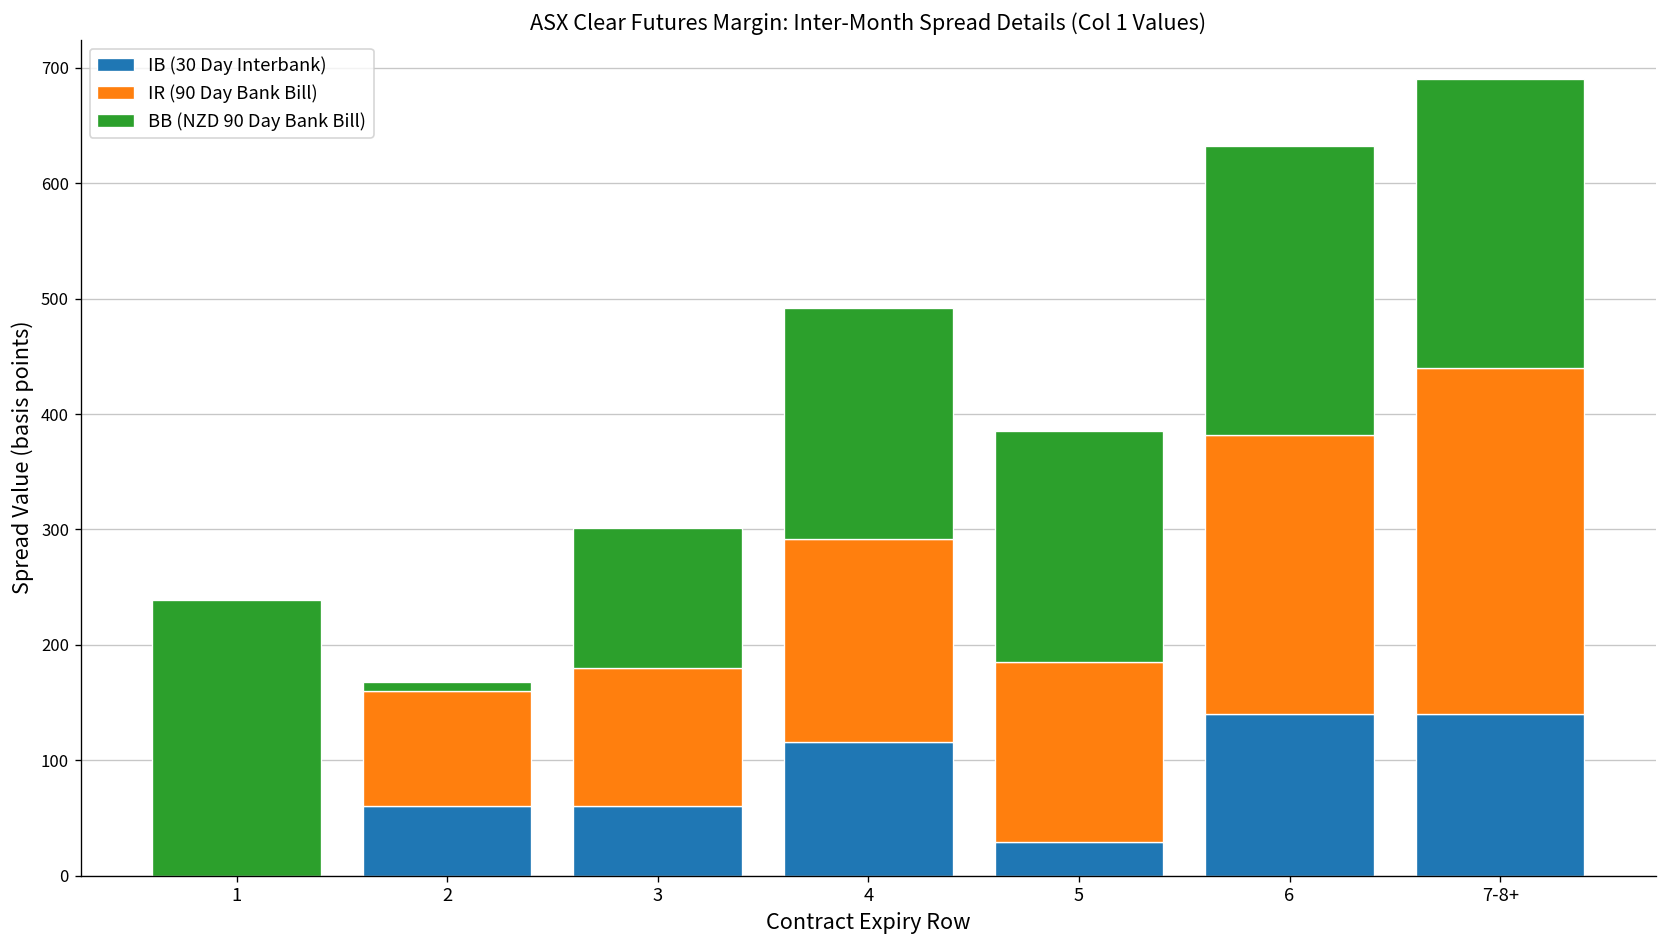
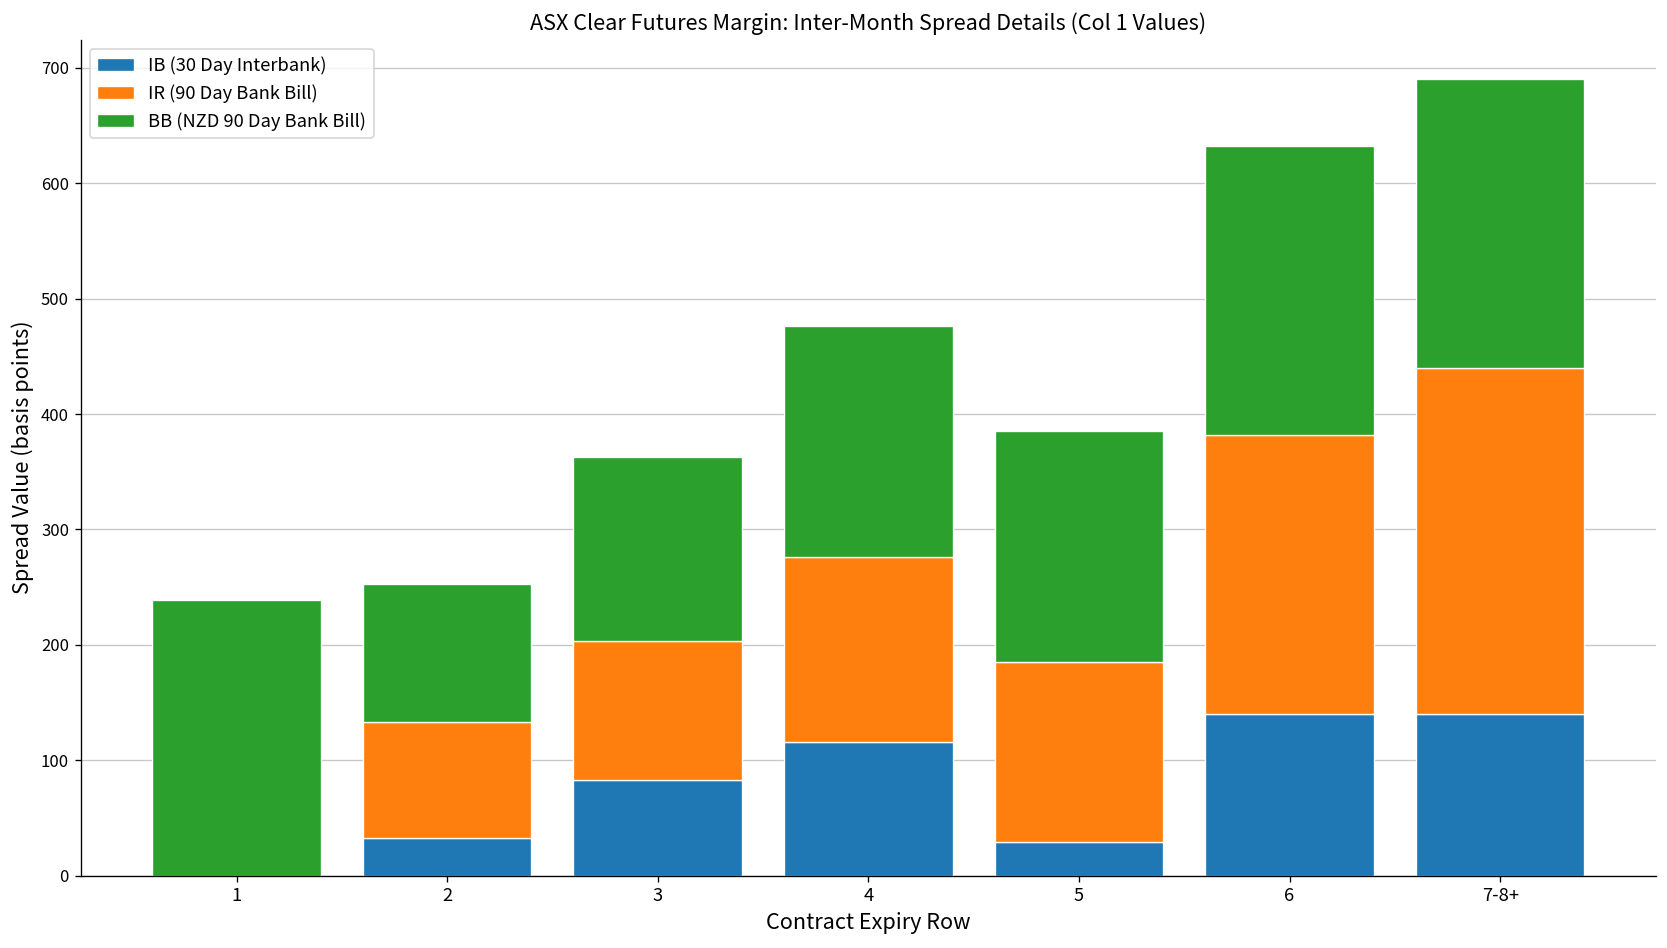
  {
    "IB (30 Day Interbank)": {
      "1": 0,
-     "2": 60,
-     "3": 60,
+     "2": 30,
+     "3": 80,
      "4": 120,
      "5": 30,
      "6": 140,
      "7-8+": 140
    },
    "IR (90 Day Bank Bill)": {
      "1": 0,
      "2": 100,
      "3": 120,
-     "4": 180,
+     "4": 160,
      "5": 160,
      "6": 240,
      "7-8+": 300
    },
    "BB (NZD 90 Day Bank Bill)": {
      "1": 240,
-     "2": 10,
-     "3": 120,
+     "2": 120,
+     "3": 160,
      "4": 200,
      "5": 200,
      "6": 250,
      "7-8+": 250
    }
  }
